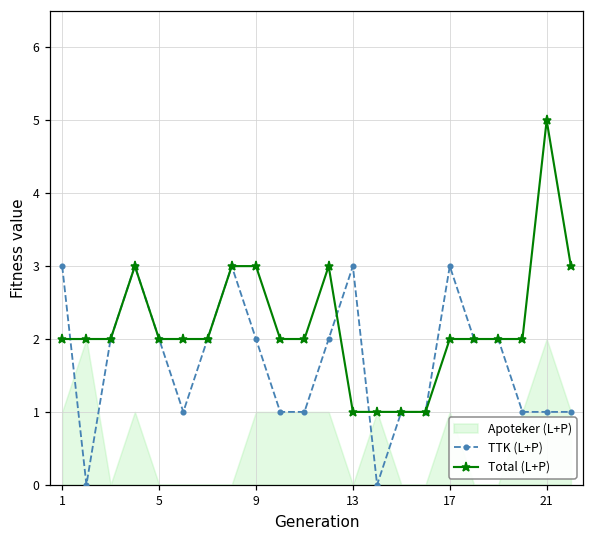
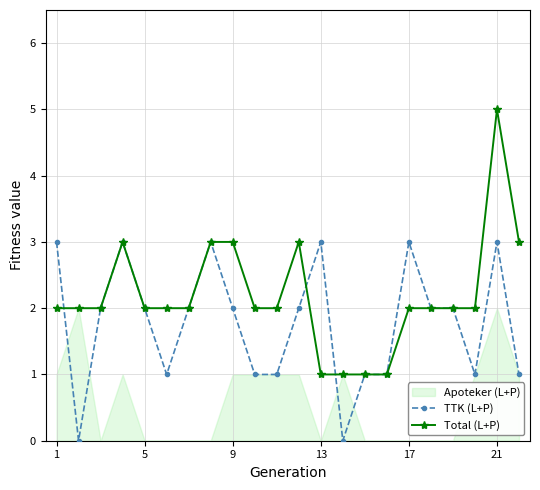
  {
    "TTK (L+P)": {
      "1": 3,
      "9": 2,
      "13": 3,
      "17": 3,
-     "21": 1
+     "21": 3
    },
    "Apoteker (L+P)": {
      "1": 1,
      "5": 0,
      "9": 1,
      "13": 0,
-     "17": 1,
+     "17": 0,
      "21": 2
    },
    "Total (L+P)": {
      "1": 2,
      "9": 3,
      "13": 1,
      "17": 2,
      "21": 5
    }
  }
